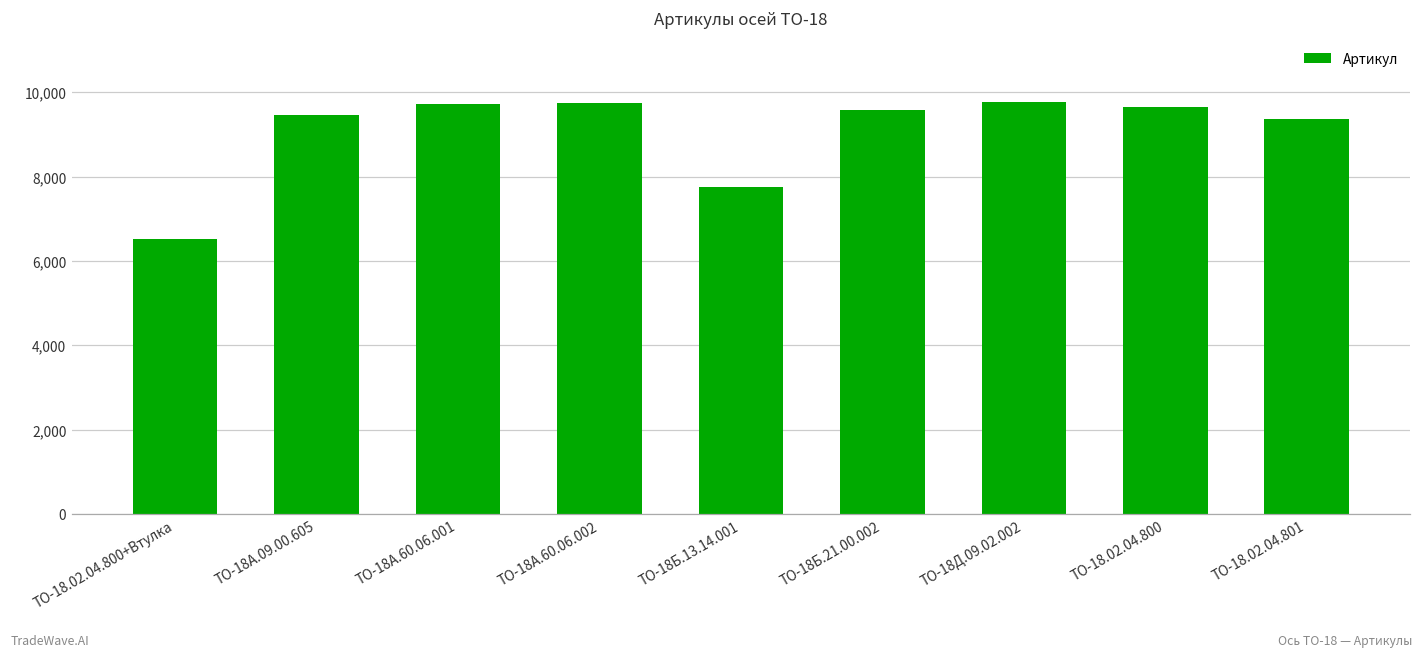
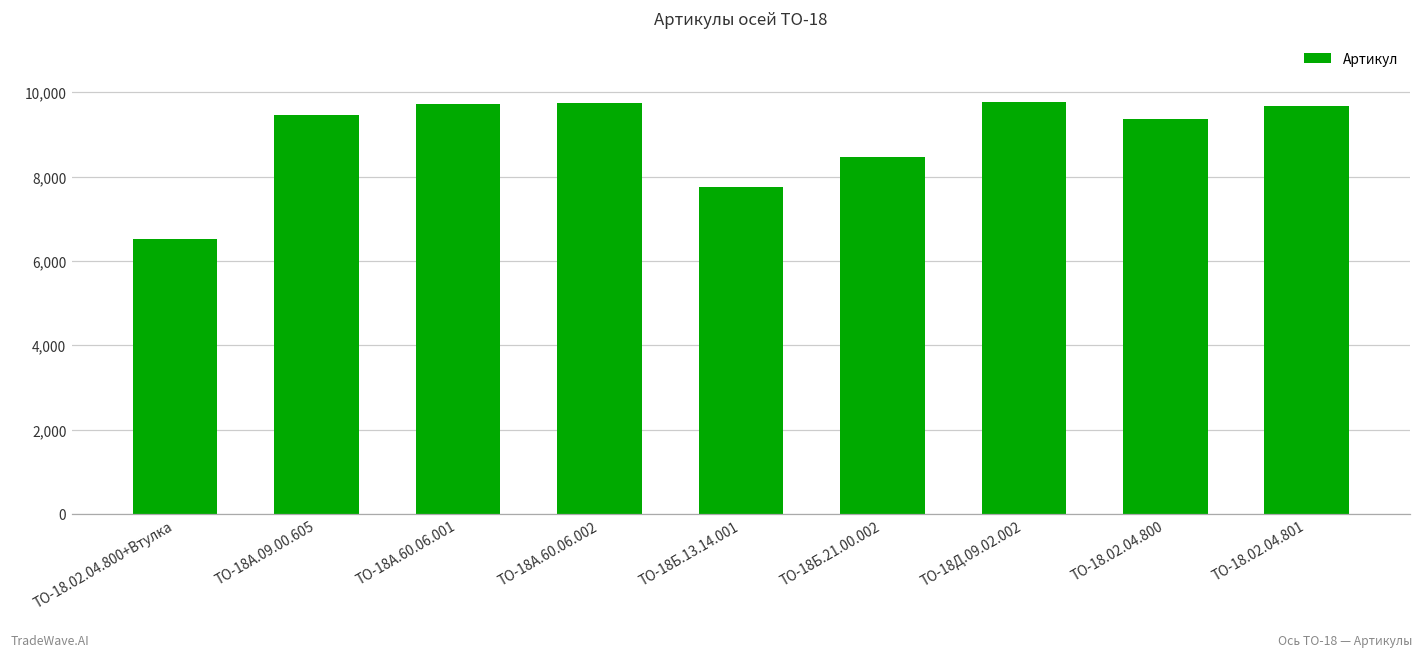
  {
    "ТО-18.02.04.800+Втулка": "6,500",
    "ТО-18А.09.00.605": "9,500",
    "ТО-18А.60.06.001": "9,700",
    "ТО-18А.60.06.002": "9,700",
    "ТО-18Б.13.14.001": "7,800",
-   "ТО-18Б.21.00.002": "9,600",
+   "ТО-18Б.21.00.002": "8,500",
    "ТО-18Д.09.02.002": "9,800",
-   "ТО-18.02.04.800": "9,600",
-   "ТО-18.02.04.801": "9,400"
+   "ТО-18.02.04.800": "9,400",
+   "ТО-18.02.04.801": "9,700"
  }
